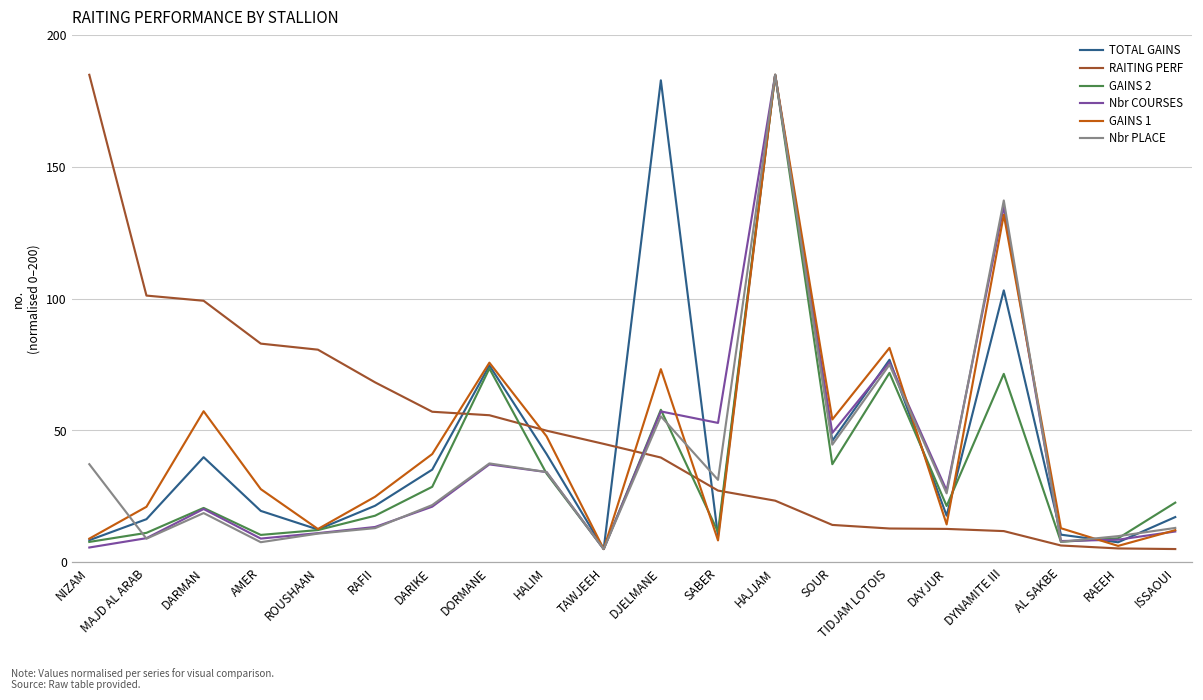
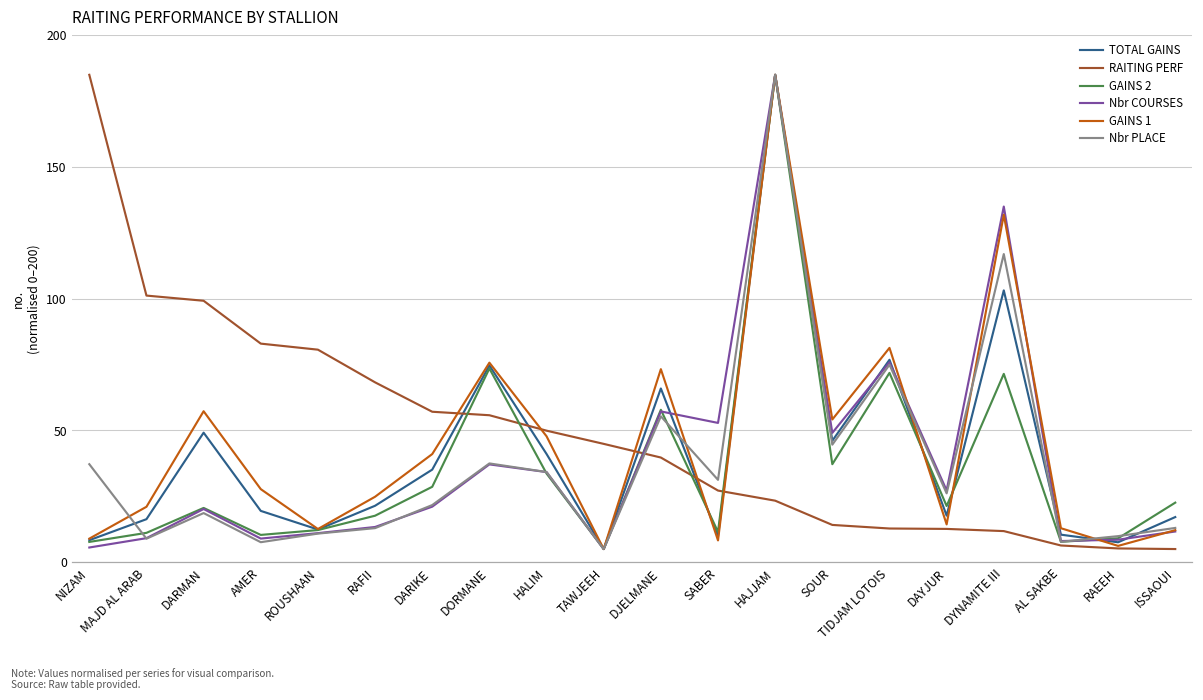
  {
    "TOTAL GAINS": {
      "MAJD AL ARAB": 16,
-     "DARMAN": 40,
+     "DARMAN": 49,
      "AMER": 19,
      "RAFII": 21,
      "DARIKE": 35,
      "HALIM": 41,
-     "DJELMANE": 183,
+     "DJELMANE": 66,
      "SABER": 10,
      "SOUR": 46,
      "DAYJUR": 18,
      "DYNAMITE III": 103,
      "AL SAKBE": 10,
      "ISSAOUI": 17
    },
    "GAINS 2": {
      "MAJD AL ARAB": 11,
      "AMER": 10,
      "RAFII": 18,
      "DARIKE": 29,
      "DORMANE": 74,
      "SABER": 12,
      "SOUR": 37,
      "TIDJAM LOTOIS": 72,
      "DAYJUR": 21,
      "DYNAMITE III": 71,
      "ISSAOUI": 23
    },
    "Nbr COURSES": {
      "NIZAM": 6,
      "AMER": 9,
      "SABER": 53,
      "SOUR": 49,
      "DAYJUR": 27,
      "DYNAMITE III": 135
    },
    "Nbr PLACE": {
      "NIZAM": 37,
      "DARMAN": 19,
      "AMER": 8,
      "DJELMANE": 55,
      "SABER": 31,
      "SOUR": 45,
      "DAYJUR": 26,
-     "DYNAMITE III": 137
+     "DYNAMITE III": 117
    }
  }
